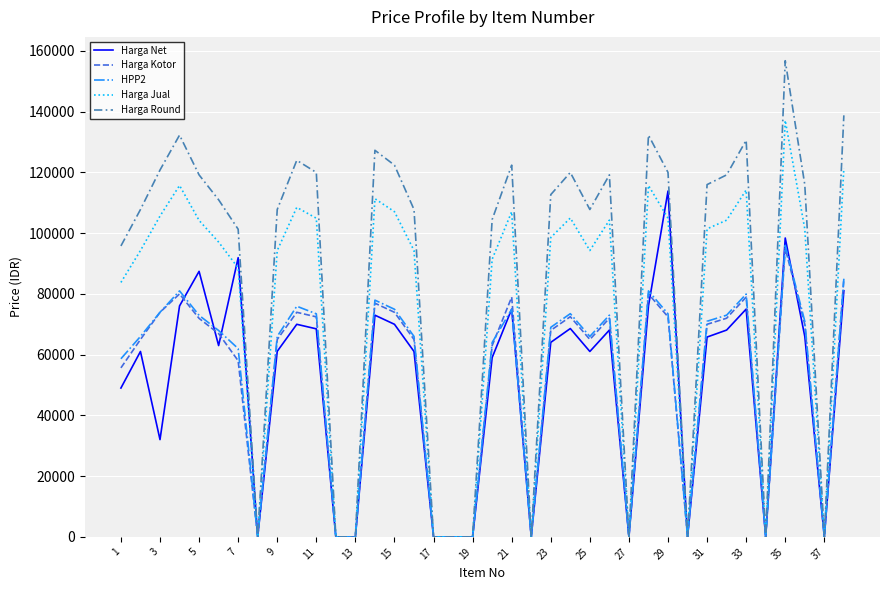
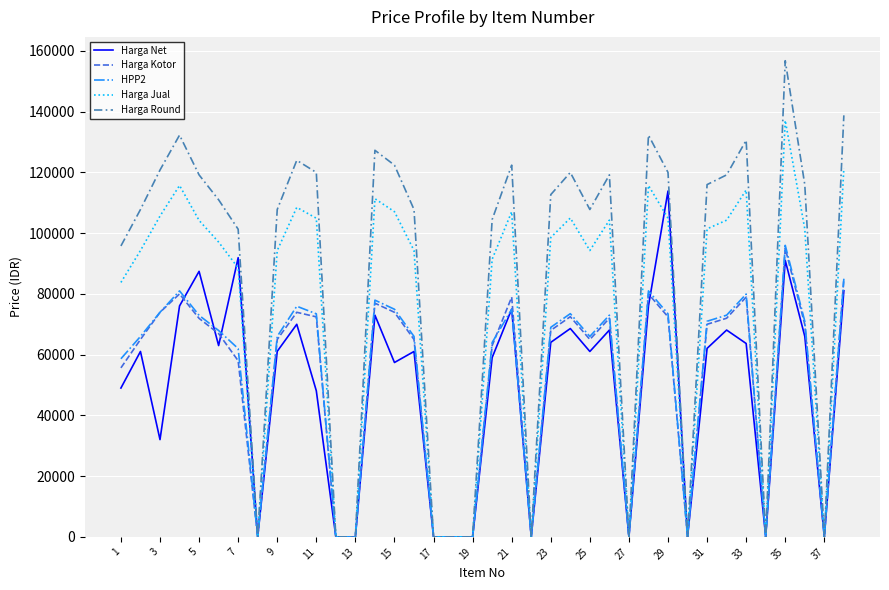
  {
    "Harga Net": {
      "1": 49000,
      "3": 32000,
      "5": 87000,
      "7": 92000,
      "9": 61000,
-     "11": 69000,
-     "15": 70000,
+     "11": 48000,
+     "15": 57000,
      "23": 64000,
      "25": 61000,
      "29": 114000,
-     "31": 66000,
-     "33": 75000,
-     "35": 98000
+     "31": 62000,
+     "33": 64000,
+     "35": 91000
    }
  }
